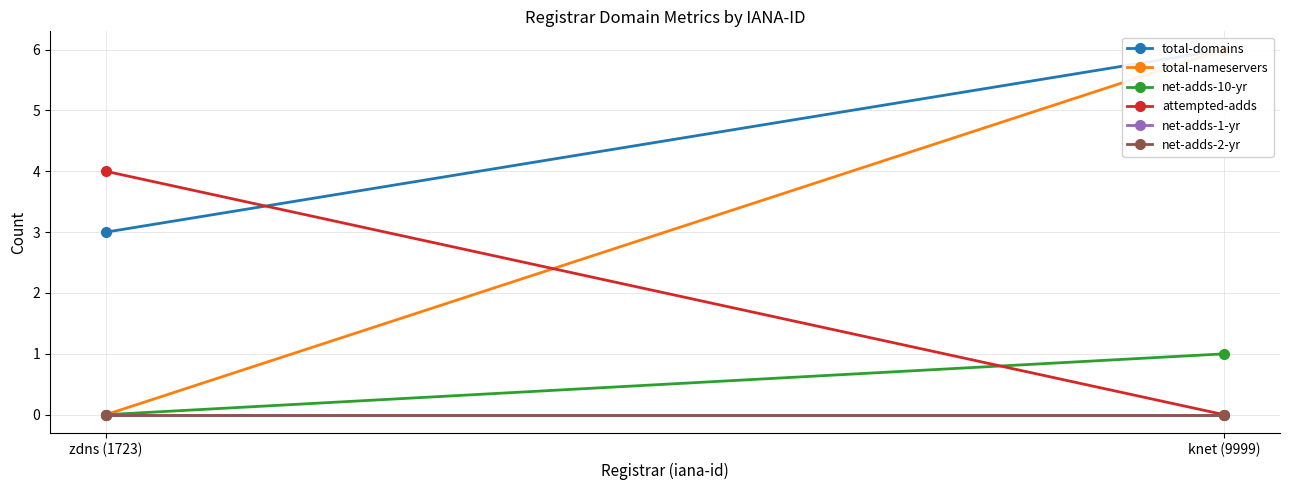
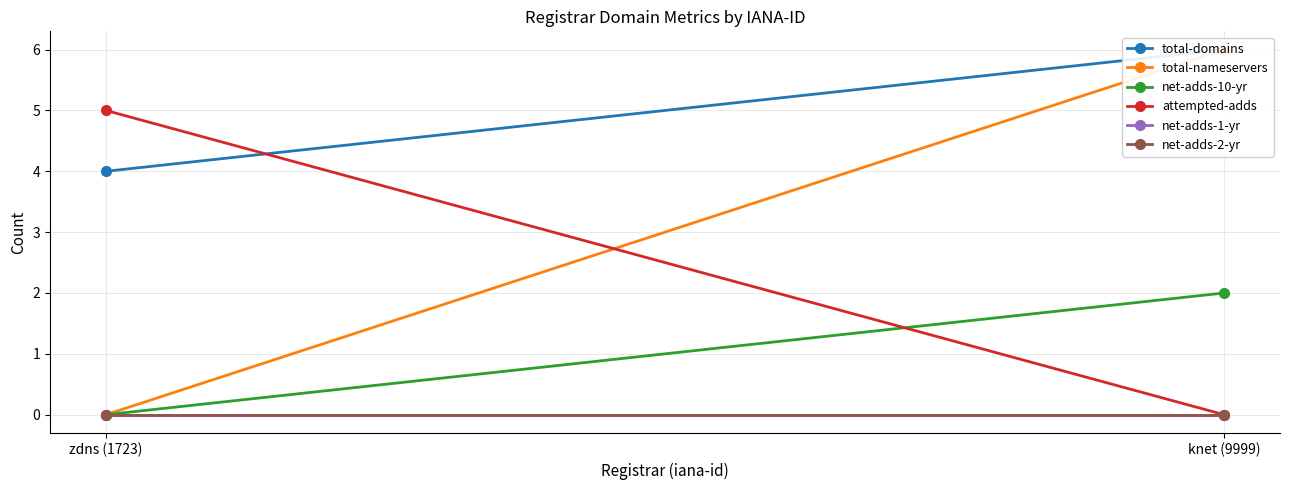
  {
    "total-domains": {
-     "zdns (1723)": 3
+     "zdns (1723)": 4
    },
    "net-adds-10-yr": {
-     "knet (9999)": 1
+     "knet (9999)": 2
    },
    "attempted-adds": {
-     "zdns (1723)": 4
+     "zdns (1723)": 5
    }
  }
